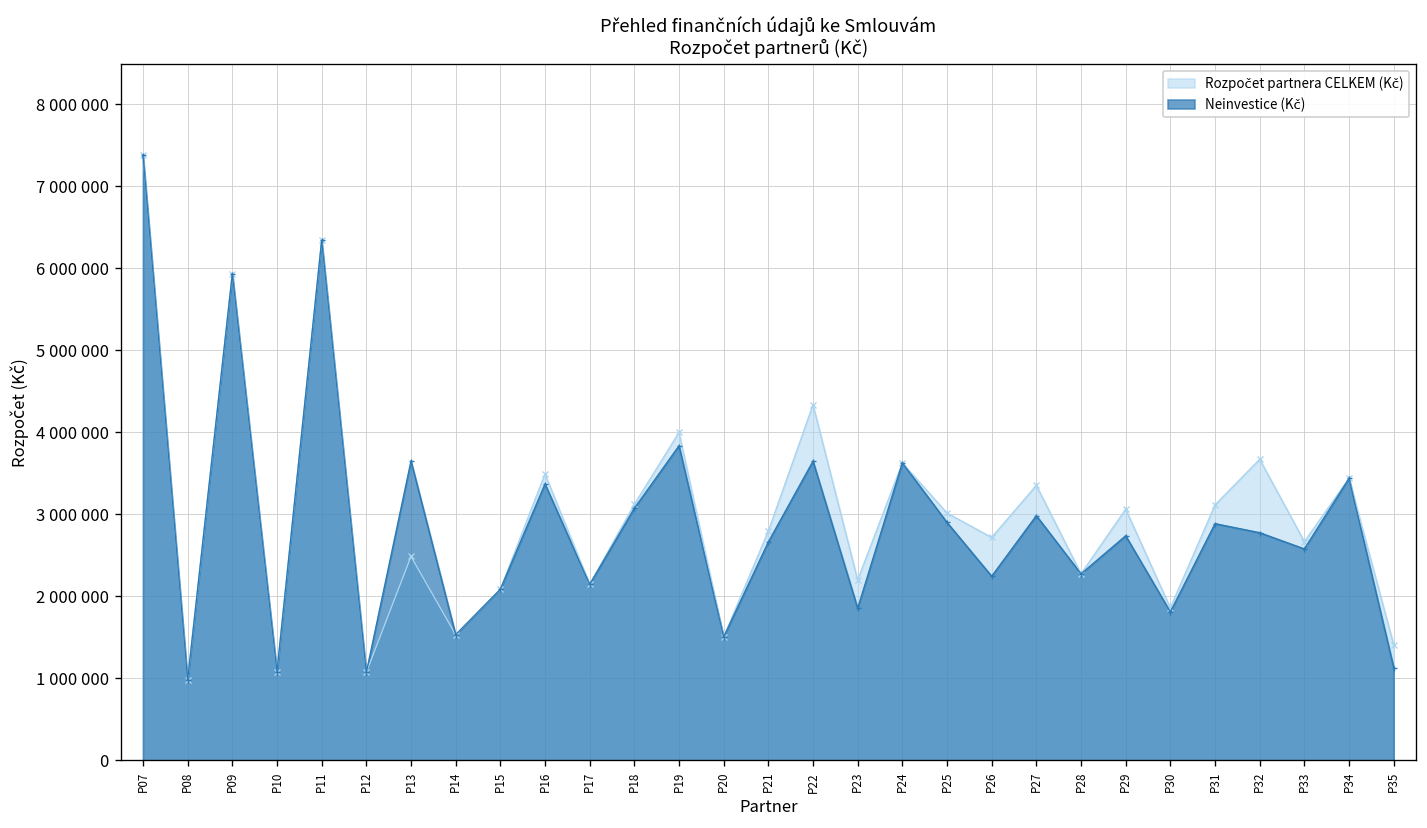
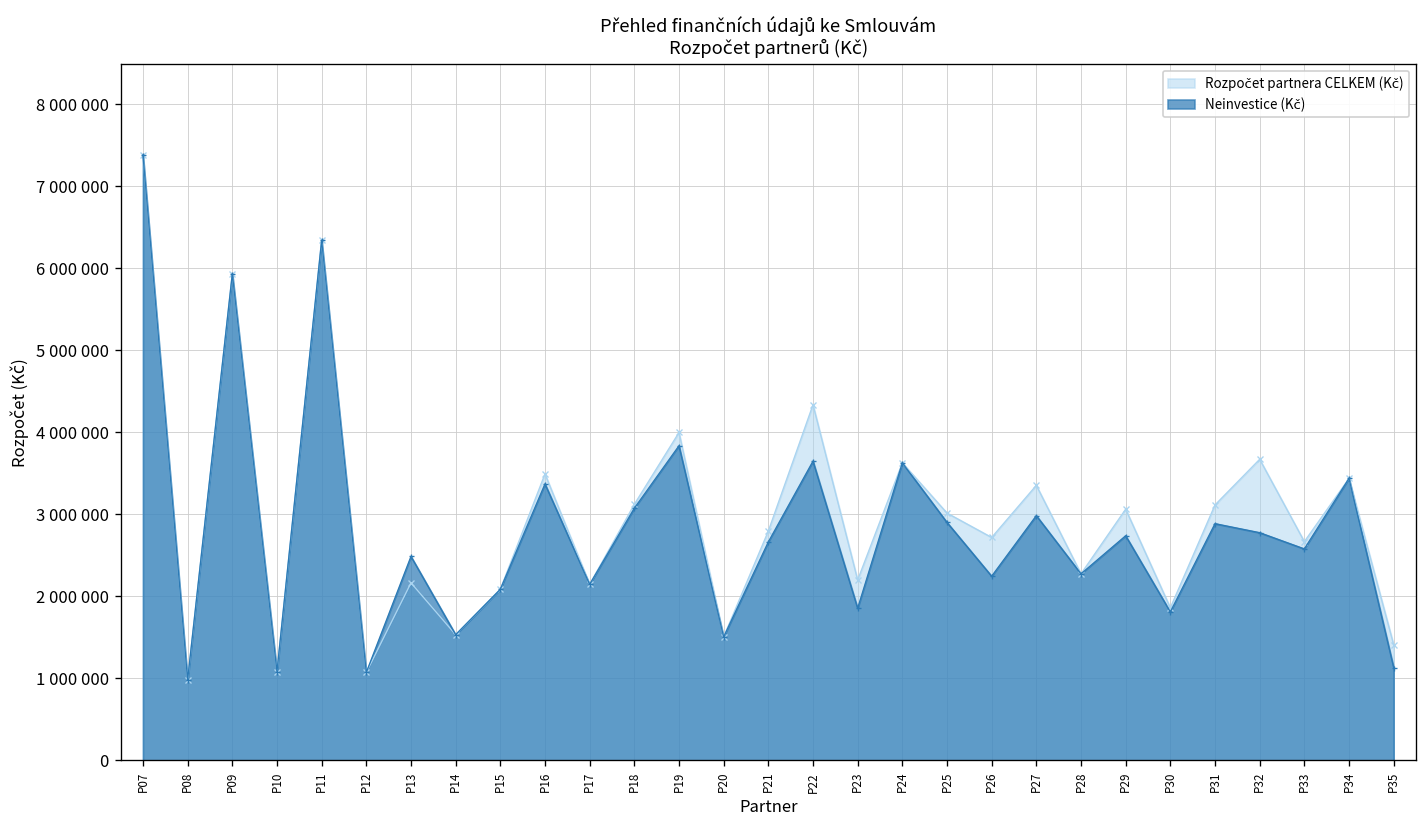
  {
    "Rozpočet partnera CELKEM (Kč)": {
-     "P13": 2500000,
+     "P13": 2200000,
      "P16": 3500000,
      "P18": 3100000,
      "P19": 4000000,
      "P21": 2800000,
      "P22": 4300000,
      "P23": 2200000,
      "P25": 3000000,
      "P26": 2700000,
      "P27": 3400000,
      "P29": 3100000,
      "P30": 1900000,
      "P31": 3100000,
      "P32": 3700000,
      "P33": 2700000,
      "P35": 1400000
    },
    "Neinvestice (Kč)": {
-     "P13": 3600000,
+     "P13": 2500000,
      "P16": 3400000,
      "P18": 3100000,
      "P19": 3800000,
      "P21": 2700000,
      "P22": 3600000,
      "P23": 1900000,
      "P25": 2900000,
      "P26": 2200000,
      "P27": 3000000,
      "P29": 2700000,
      "P30": 1800000,
      "P31": 2900000,
      "P32": 2800000,
      "P33": 2600000,
      "P35": 1100000
    }
  }
